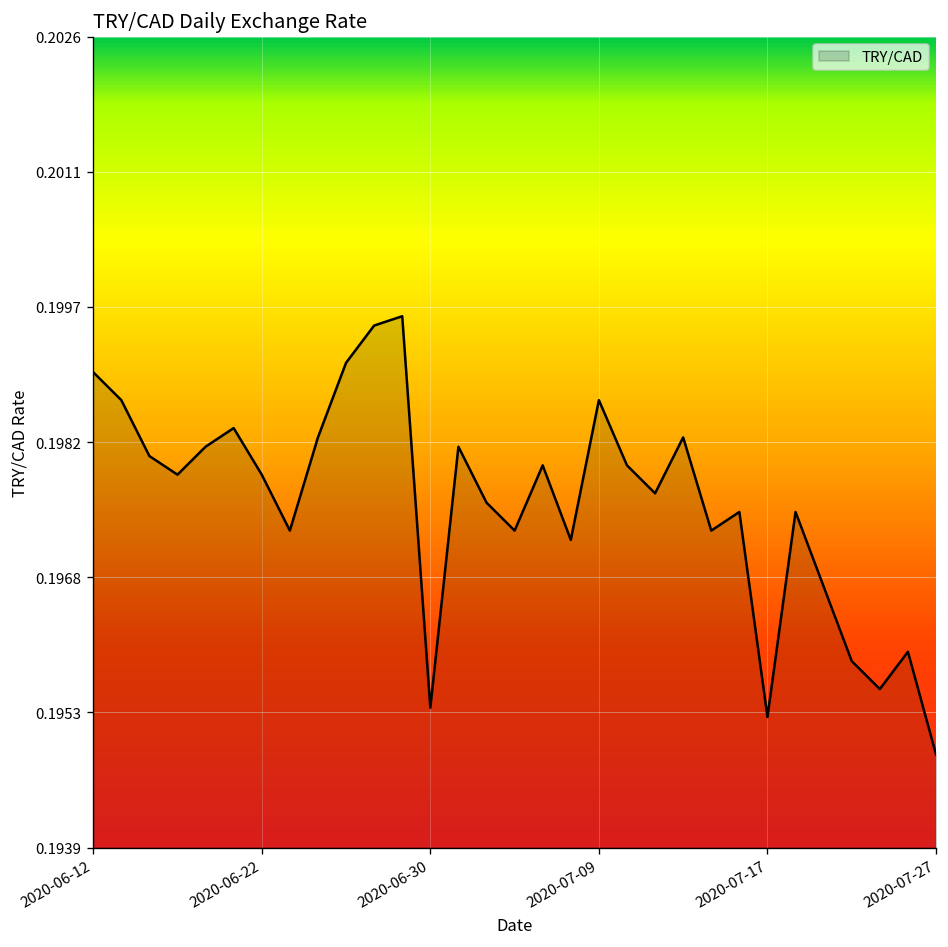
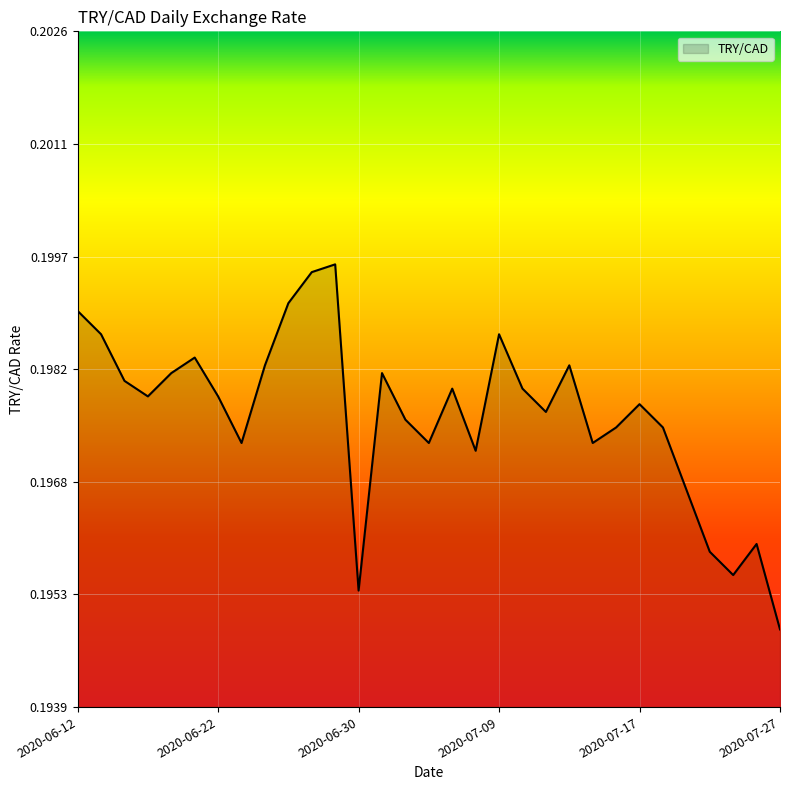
  {
    "2020-06-12": 0.1990,
    "2020-06-22": 0.1979,
    "2020-06-30": 0.1954,
    "2020-07-09": 0.1987,
-   "2020-07-17": 0.1953,
+   "2020-07-17": 0.1978,
    "2020-07-27": 0.1949
  }
